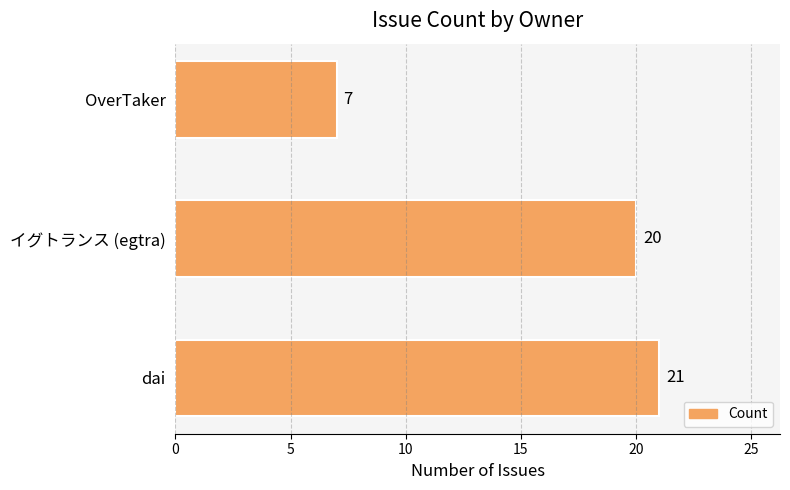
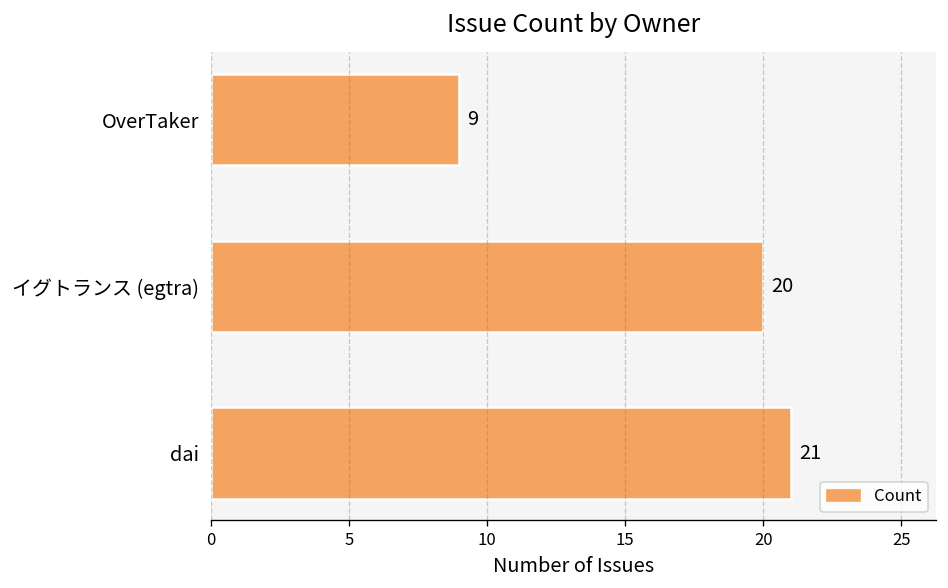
  {
-   "OverTaker": 7,
+   "OverTaker": 9,
    "イグトランス (egtra)": 20,
    "dai": 21
  }
